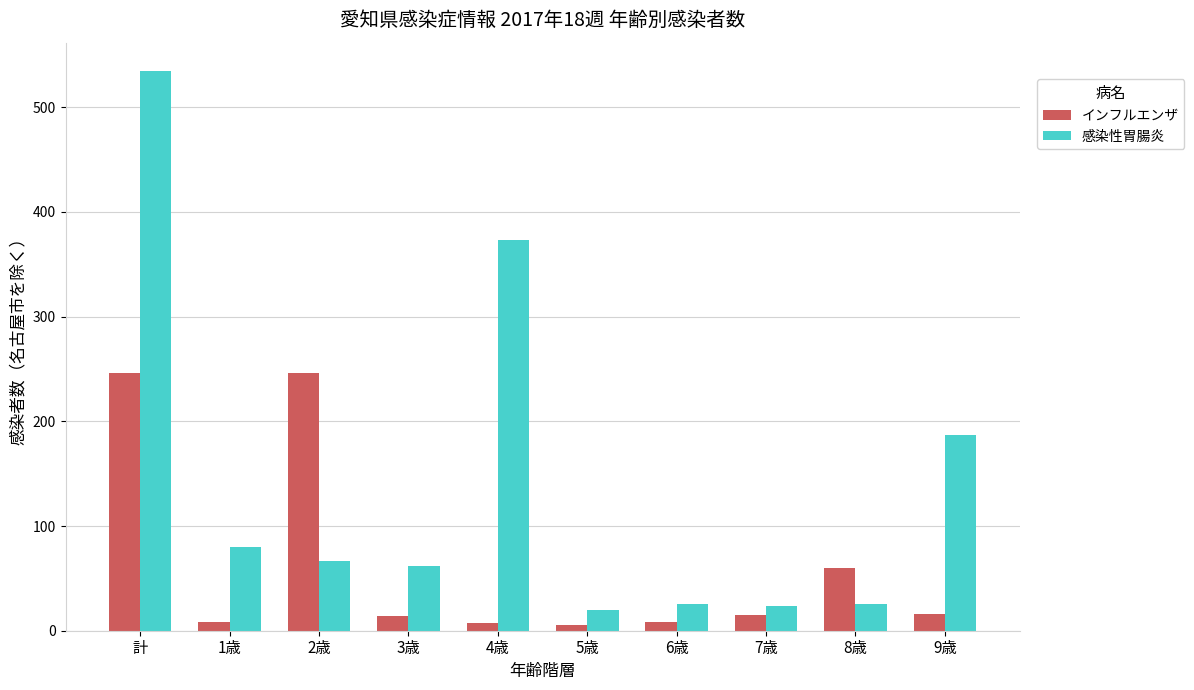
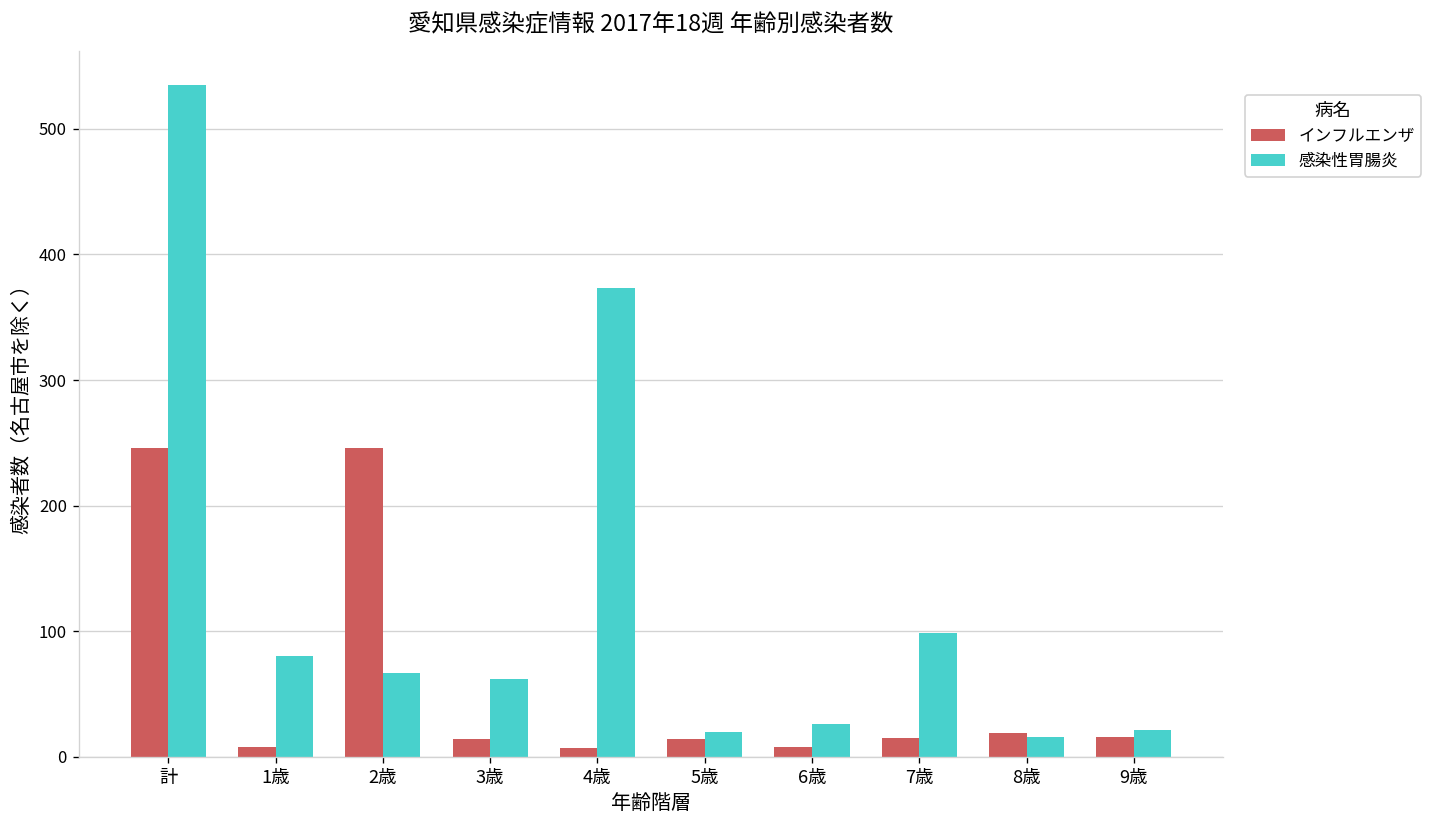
  {
    "インフルエンザ": {
      "計": 246,
      "1歳": 8,
      "2歳": 246,
      "3歳": 14,
      "4歳": 7,
-     "5歳": 5,
+     "5歳": 14,
      "6歳": 8,
      "7歳": 15,
-     "8歳": 60,
+     "8歳": 19,
      "9歳": 16
    },
    "感染性胃腸炎": {
      "計": 535,
      "1歳": 80,
      "2歳": 67,
      "3歳": 62,
      "4歳": 373,
      "5歳": 20,
      "6歳": 26,
-     "7歳": 24,
-     "8歳": 26,
-     "9歳": 187
+     "7歳": 99,
+     "8歳": 16,
+     "9歳": 21
    }
  }
